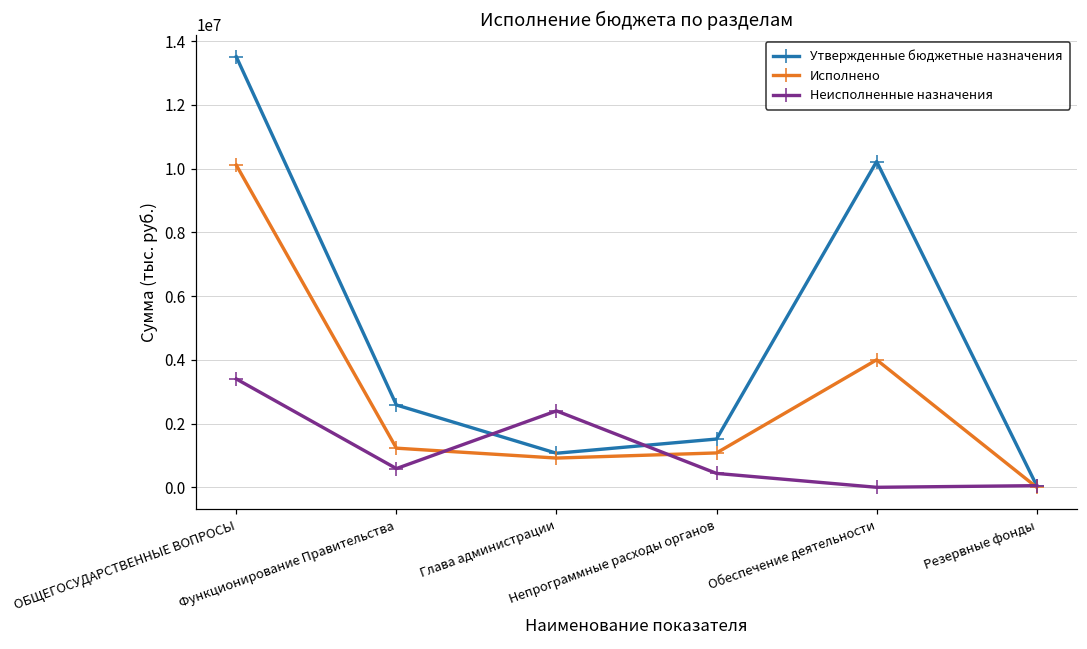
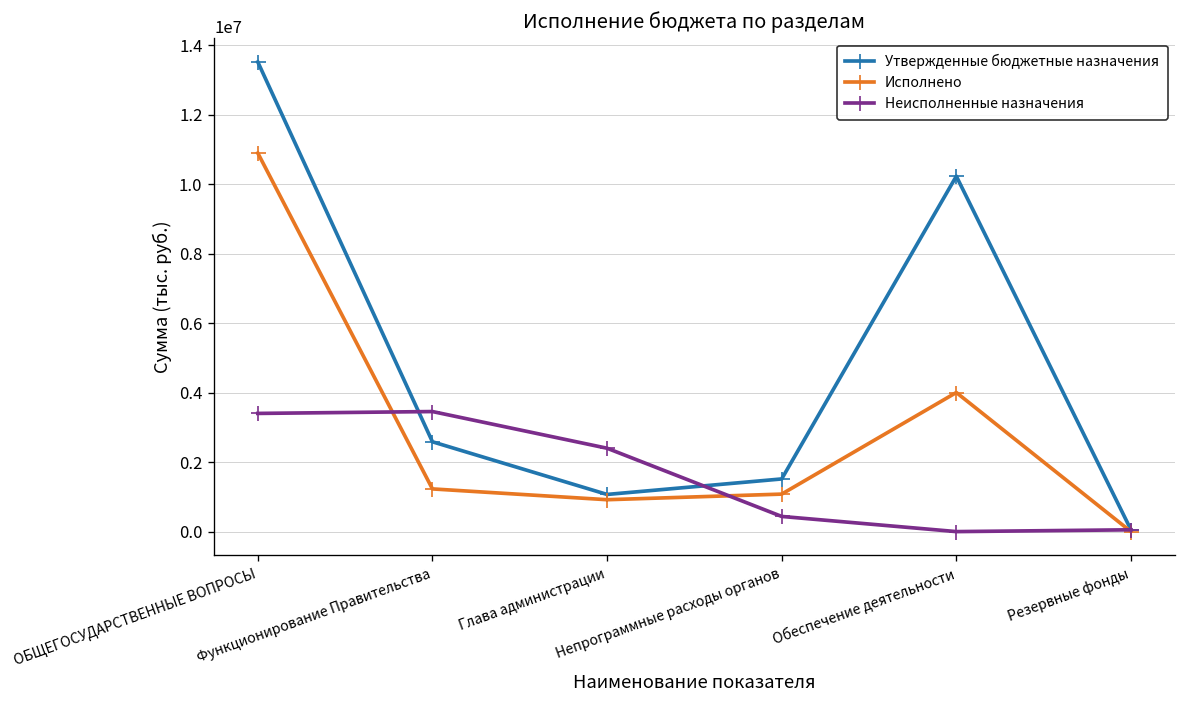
  {
    "Утвержденные бюджетные назначения": {
      "ОБЩЕГОСУДАРСТВЕННЫЕ ВОПРОСЫ": 13500000,
      "Функционирование Правительства": 2600000,
      "Глава администрации": 1100000,
      "Непрограммные расходы органов": 1500000,
      "Обеспечение деятельности": 10200000
    },
    "Исполнено": {
-     "ОБЩЕГОСУДАРСТВЕННЫЕ ВОПРОСЫ": 10100000,
+     "ОБЩЕГОСУДАРСТВЕННЫЕ ВОПРОСЫ": 10900000,
      "Функционирование Правительства": 1200000,
      "Глава администрации": 900000,
      "Непрограммные расходы органов": 1100000,
      "Обеспечение деятельности": 4000000
    },
    "Неисполненные назначения": {
      "ОБЩЕГОСУДАРСТВЕННЫЕ ВОПРОСЫ": 3400000,
-     "Функционирование Правительства": 600000,
+     "Функционирование Правительства": 3500000,
      "Глава администрации": 2400000,
      "Непрограммные расходы органов": 400000,
      "Обеспечение деятельности": 0
    }
  }
